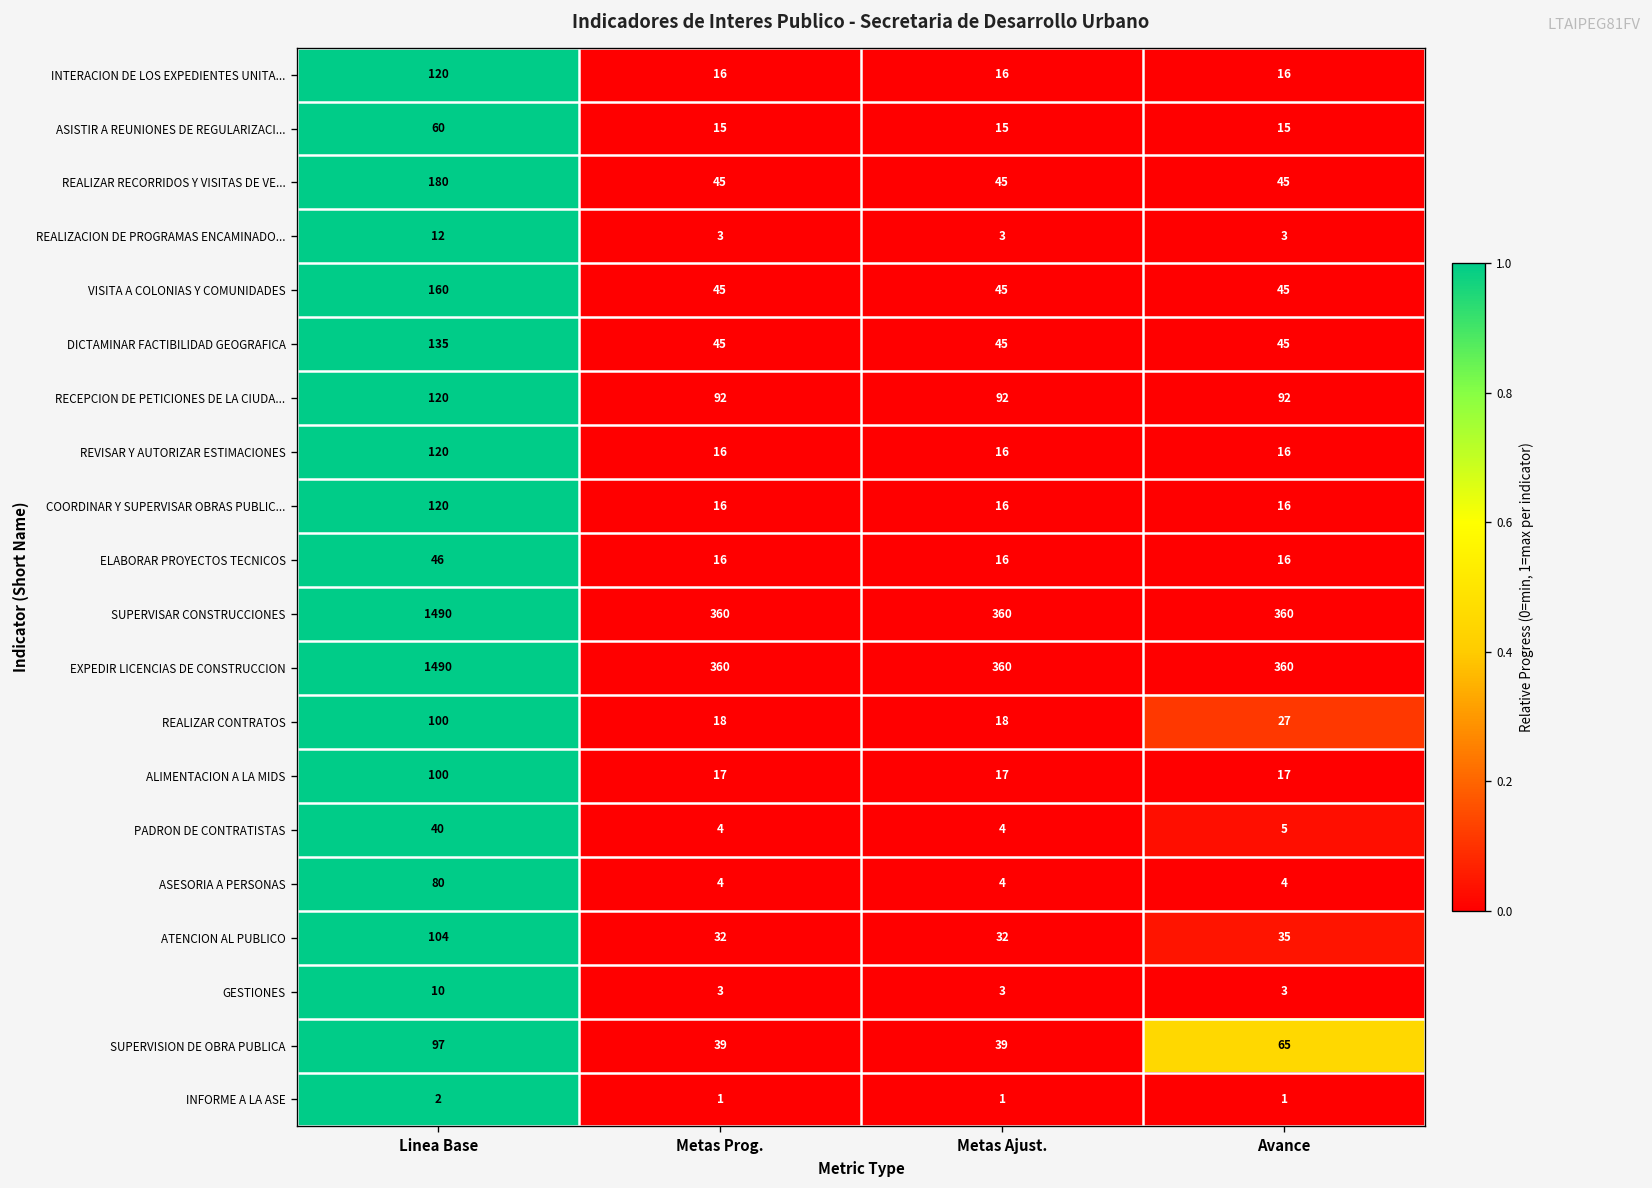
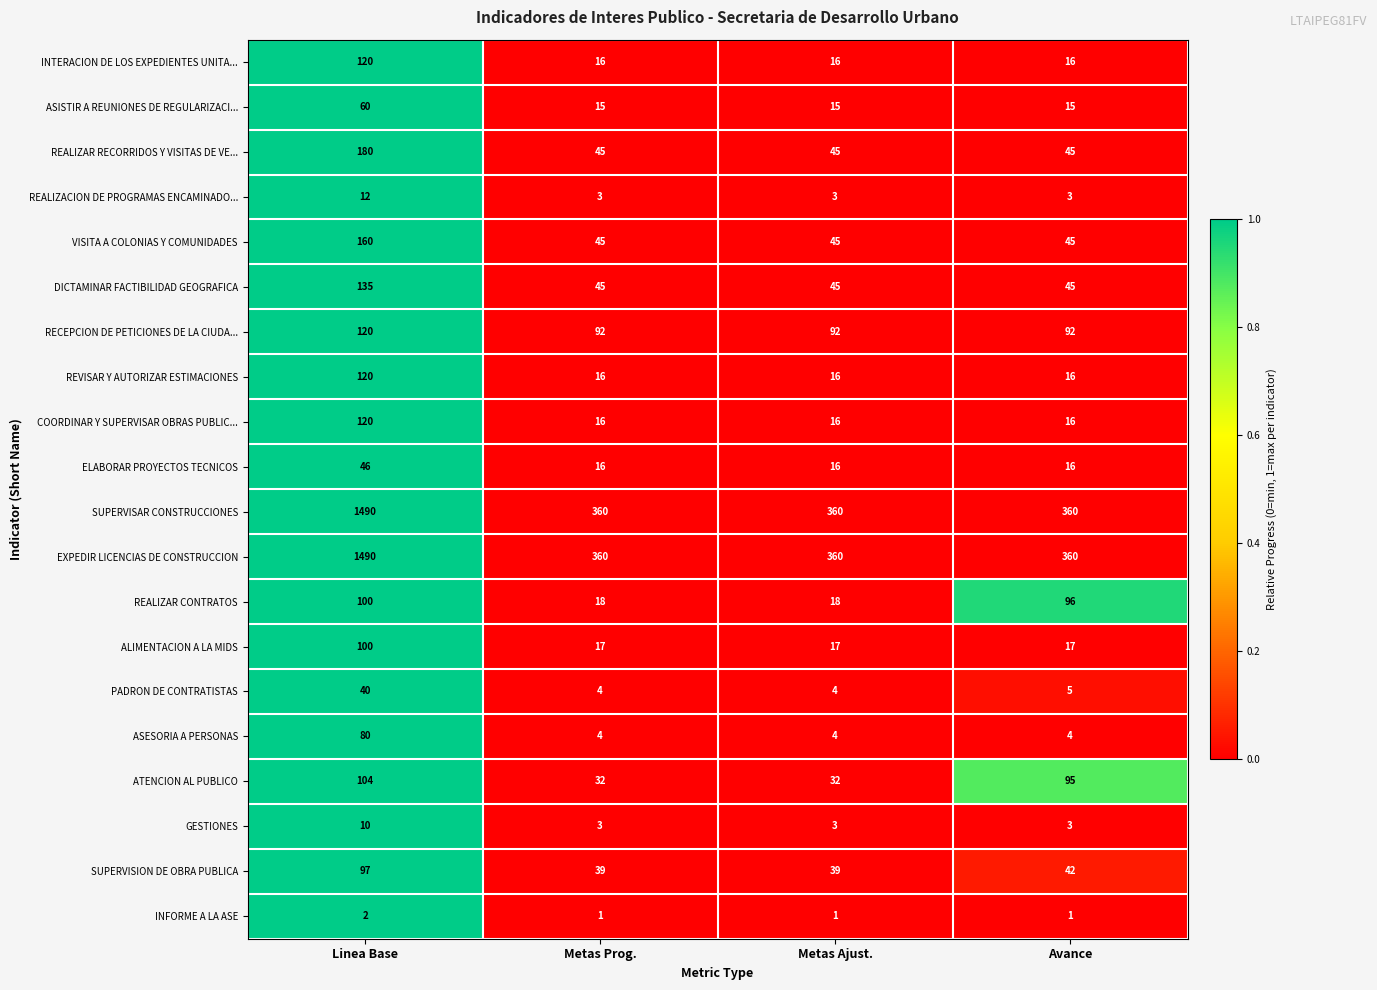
  {
    "INTERACION DE LOS EXPEDIENTES UNITA...": {
      "Linea Base": 120,
      "Metas Prog.": 16,
      "Metas Ajust.": 16,
      "Avance": 16
    },
    "ASISTIR A REUNIONES DE REGULARIZACI...": {
      "Linea Base": 60,
      "Metas Prog.": 15,
      "Metas Ajust.": 15,
      "Avance": 15
    },
    "REALIZAR RECORRIDOS Y VISITAS DE VE...": {
      "Linea Base": 180,
      "Metas Prog.": 45,
      "Metas Ajust.": 45,
      "Avance": 45
    },
    "REALIZACION DE PROGRAMAS ENCAMINADO...": {
      "Linea Base": 12,
      "Metas Prog.": 3,
      "Metas Ajust.": 3,
      "Avance": 3
    },
    "VISITA A COLONIAS Y COMUNIDADES": {
      "Linea Base": 160,
      "Metas Prog.": 45,
      "Metas Ajust.": 45,
      "Avance": 45
    },
    "DICTAMINAR FACTIBILIDAD GEOGRAFICA": {
      "Linea Base": 135,
      "Metas Prog.": 45,
      "Metas Ajust.": 45,
      "Avance": 45
    },
    "RECEPCION DE PETICIONES DE LA CIUDA...": {
      "Linea Base": 120,
      "Metas Prog.": 92,
      "Metas Ajust.": 92,
      "Avance": 92
    },
    "REVISAR Y AUTORIZAR ESTIMACIONES": {
      "Linea Base": 120,
      "Metas Prog.": 16,
      "Metas Ajust.": 16,
      "Avance": 16
    },
    "COORDINAR Y SUPERVISAR OBRAS PUBLIC...": {
      "Linea Base": 120,
      "Metas Prog.": 16,
      "Metas Ajust.": 16,
      "Avance": 16
    },
    "ELABORAR PROYECTOS TECNICOS": {
      "Linea Base": 46,
      "Metas Prog.": 16,
      "Metas Ajust.": 16,
      "Avance": 16
    },
    "SUPERVISAR CONSTRUCCIONES": {
      "Linea Base": 1490,
      "Metas Prog.": 360,
      "Metas Ajust.": 360,
      "Avance": 360
    },
    "EXPEDIR LICENCIAS DE CONSTRUCCION": {
      "Linea Base": 1490,
      "Metas Prog.": 360,
      "Metas Ajust.": 360,
      "Avance": 360
    },
    "REALIZAR CONTRATOS": {
      "Linea Base": 100,
      "Metas Prog.": 18,
      "Metas Ajust.": 18,
-     "Avance": 27
+     "Avance": 96
    },
    "ALIMENTACION A LA MIDS": {
      "Linea Base": 100,
      "Metas Prog.": 17,
      "Metas Ajust.": 17,
      "Avance": 17
    },
    "PADRON DE CONTRATISTAS": {
      "Linea Base": 40,
      "Metas Prog.": 4,
      "Metas Ajust.": 4,
      "Avance": 5
    },
    "ASESORIA A PERSONAS": {
      "Linea Base": 80,
      "Metas Prog.": 4,
      "Metas Ajust.": 4,
      "Avance": 4
    },
    "ATENCION AL PUBLICO": {
      "Linea Base": 104,
      "Metas Prog.": 32,
      "Metas Ajust.": 32,
-     "Avance": 35
+     "Avance": 95
    },
    "GESTIONES": {
      "Linea Base": 10,
      "Metas Prog.": 3,
      "Metas Ajust.": 3,
      "Avance": 3
    },
    "SUPERVISION DE OBRA PUBLICA": {
      "Linea Base": 97,
      "Metas Prog.": 39,
      "Metas Ajust.": 39,
-     "Avance": 65
+     "Avance": 42
    },
    "INFORME A LA ASE": {
      "Linea Base": 2,
      "Metas Prog.": 1,
      "Metas Ajust.": 1,
      "Avance": 1
    }
  }
